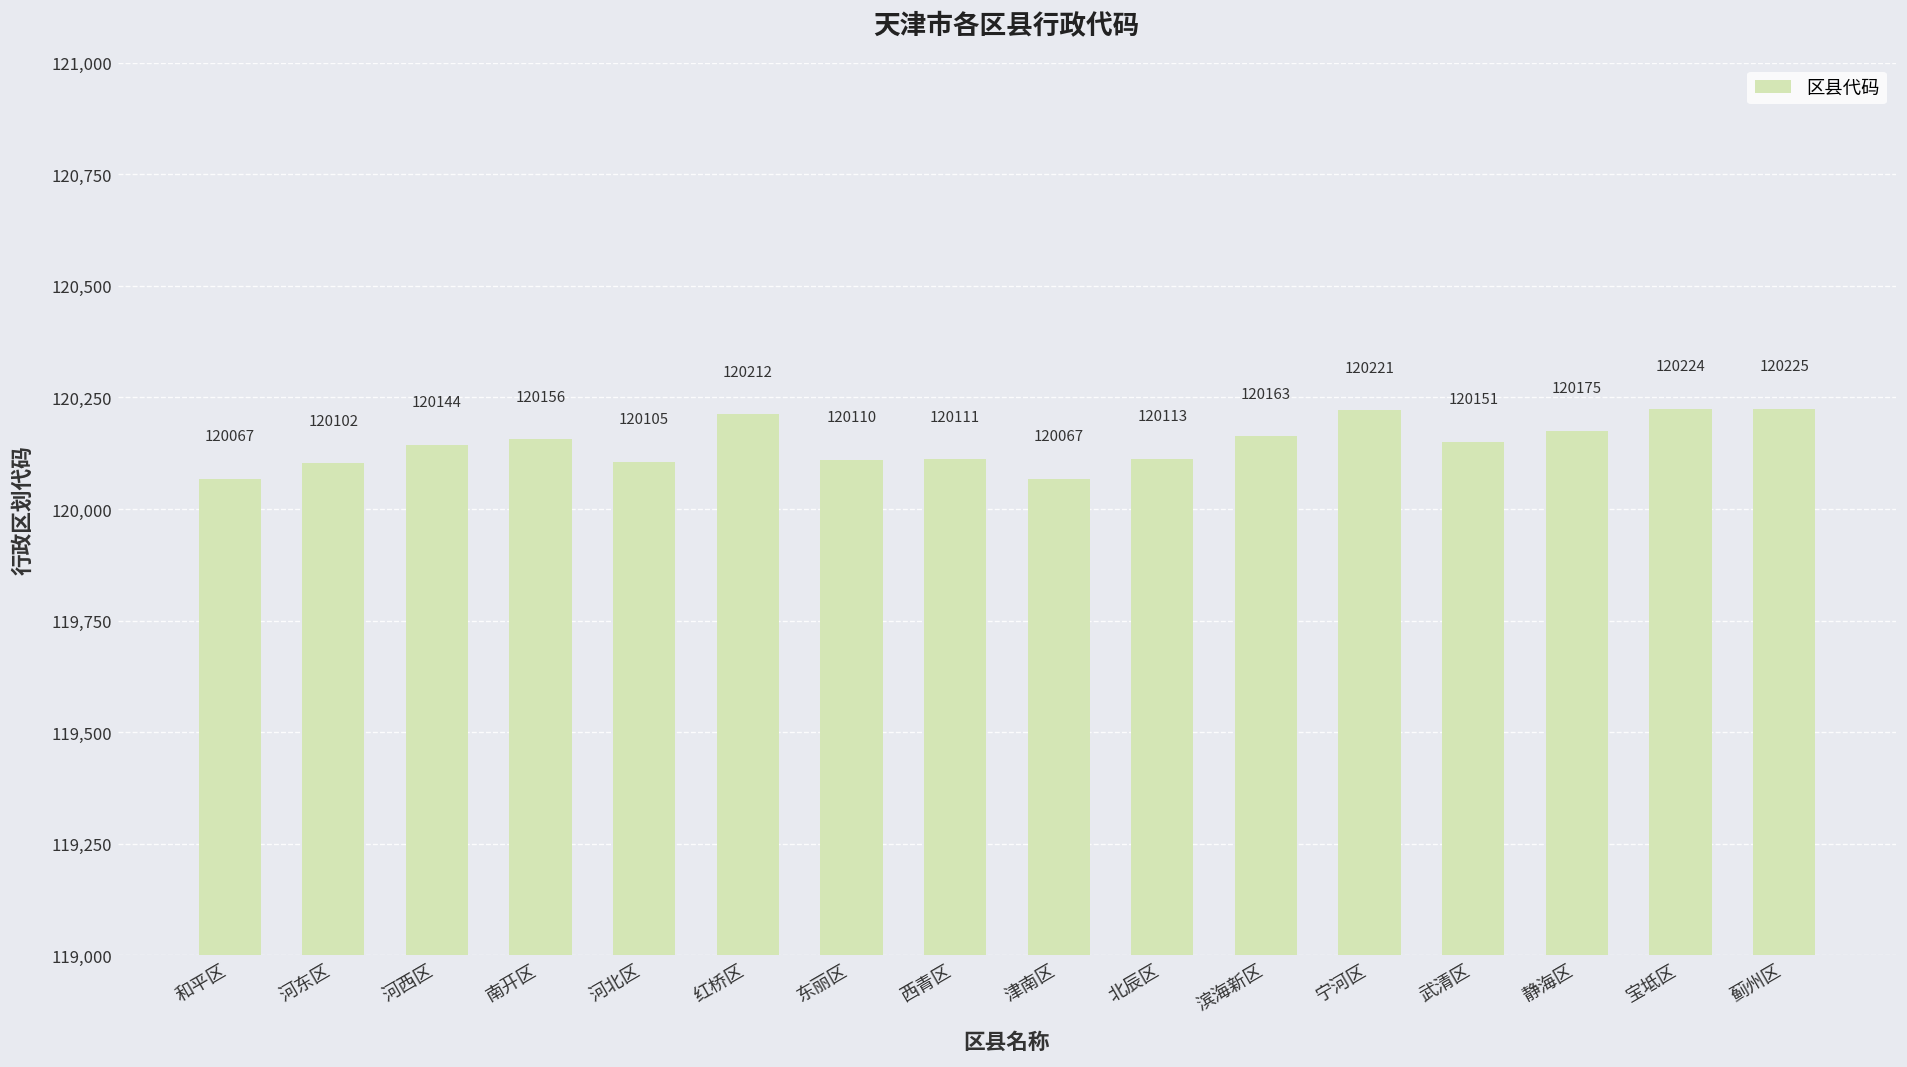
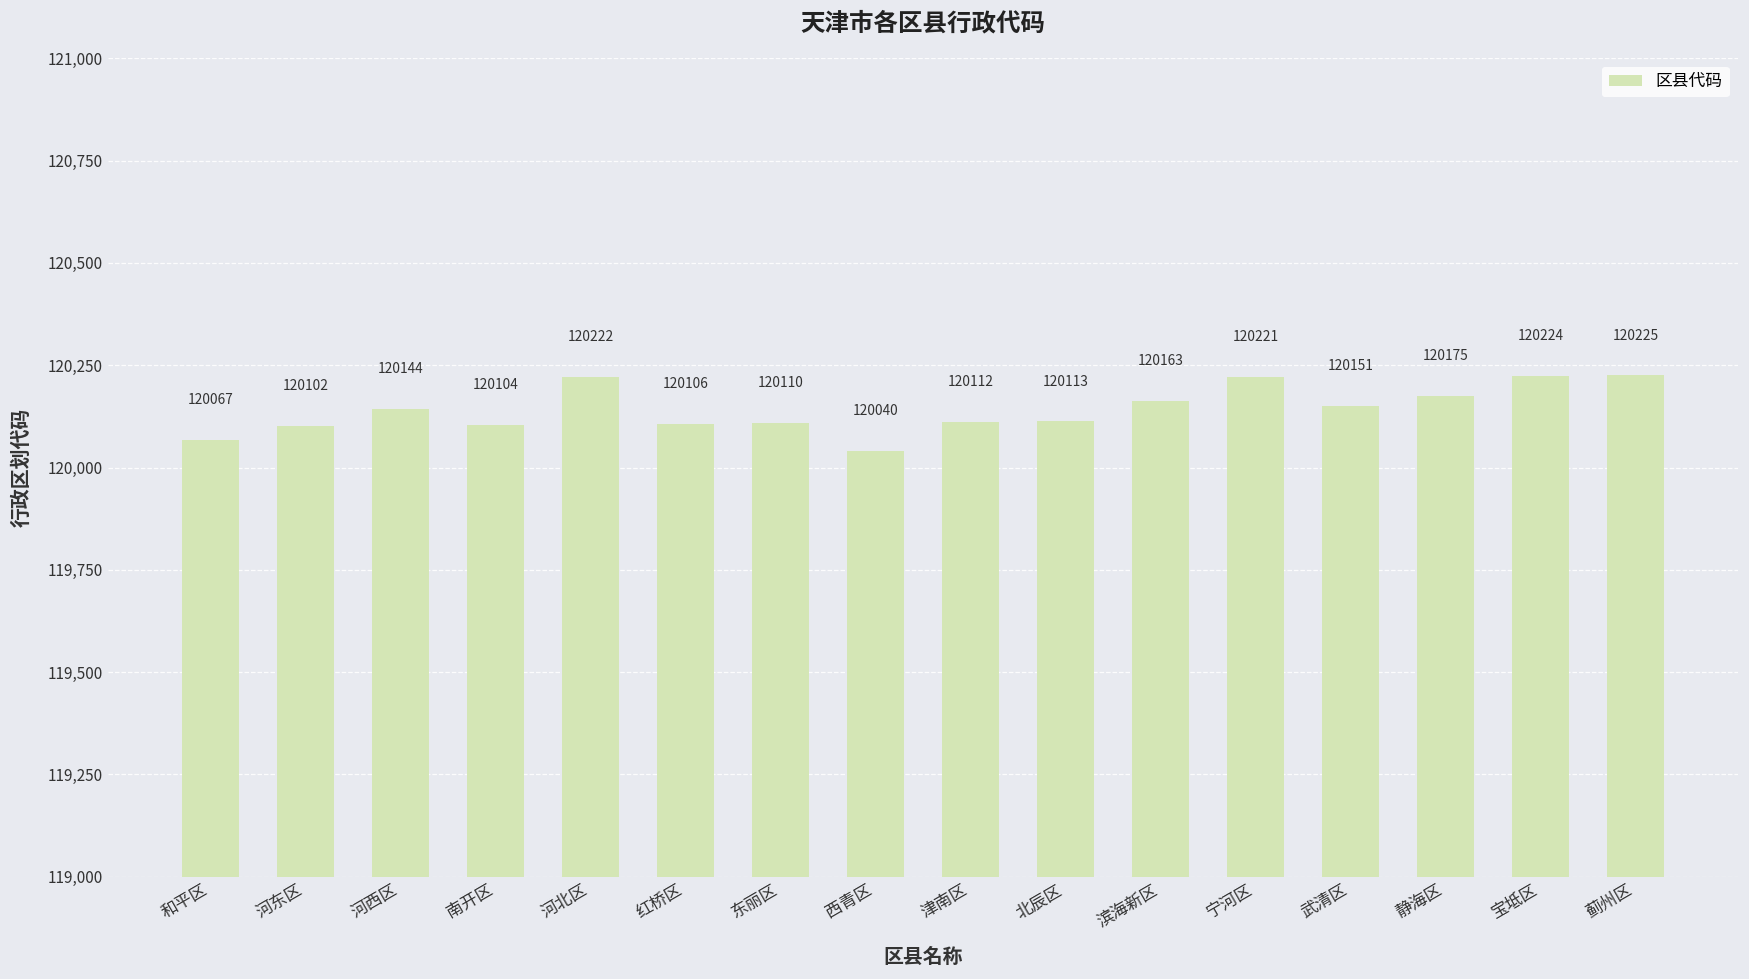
  {
-   "南开区": 120156,
-   "河北区": 120105,
-   "红桥区": 120212,
-   "西青区": 120111,
-   "津南区": 120067
+   "南开区": 120104,
+   "河北区": 120222,
+   "红桥区": 120106,
+   "西青区": 120040,
+   "津南区": 120112
  }
